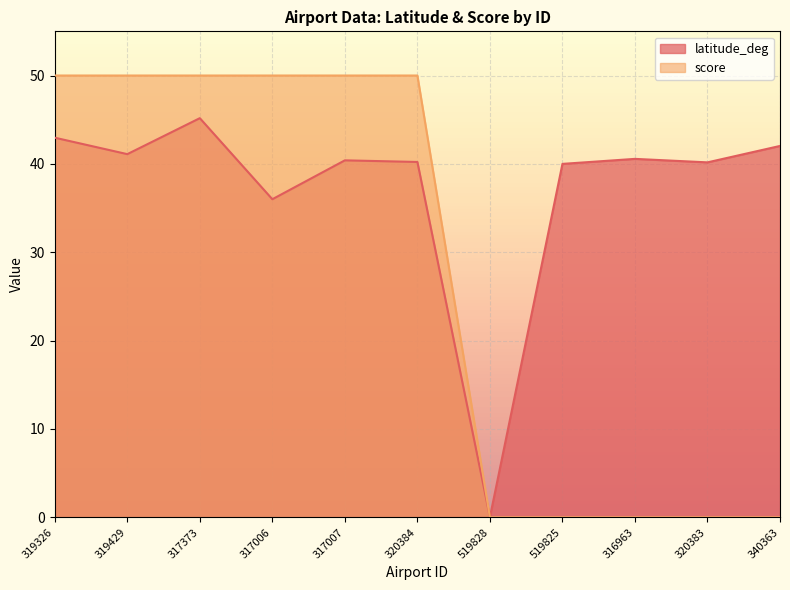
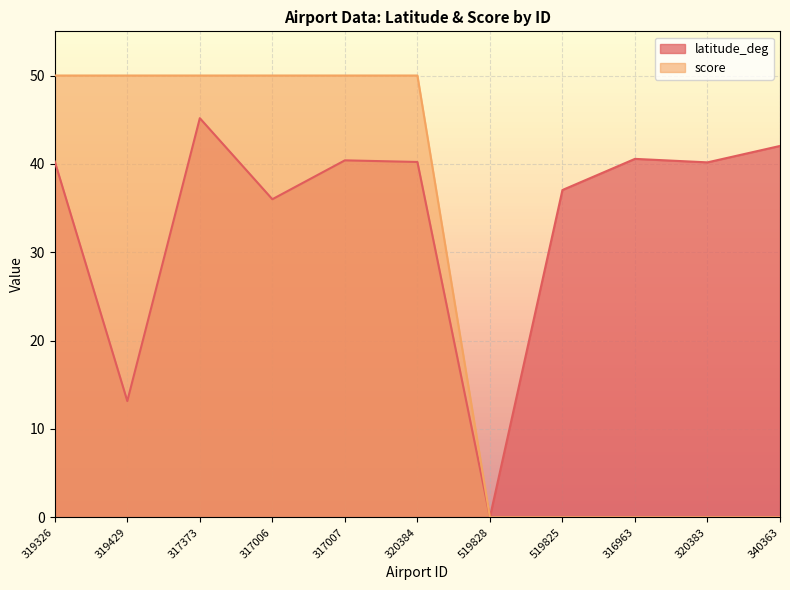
  {
    "latitude_deg": {
-     "319326": 43,
-     "319429": 41,
+     "319326": 40,
+     "319429": 13,
      "317373": 45,
      "317006": 36,
      "317007": 40,
      "320384": 40,
-     "519825": 40,
+     "519825": 37,
      "316963": 41,
      "320383": 40,
      "340363": 42
    },
    "score": {
      "319326": 50,
      "319429": 50,
      "317373": 50,
      "317006": 50,
      "317007": 50,
      "320384": 50,
      "519825": 0,
      "316963": 0,
      "320383": 0,
      "340363": 0
    }
  }
